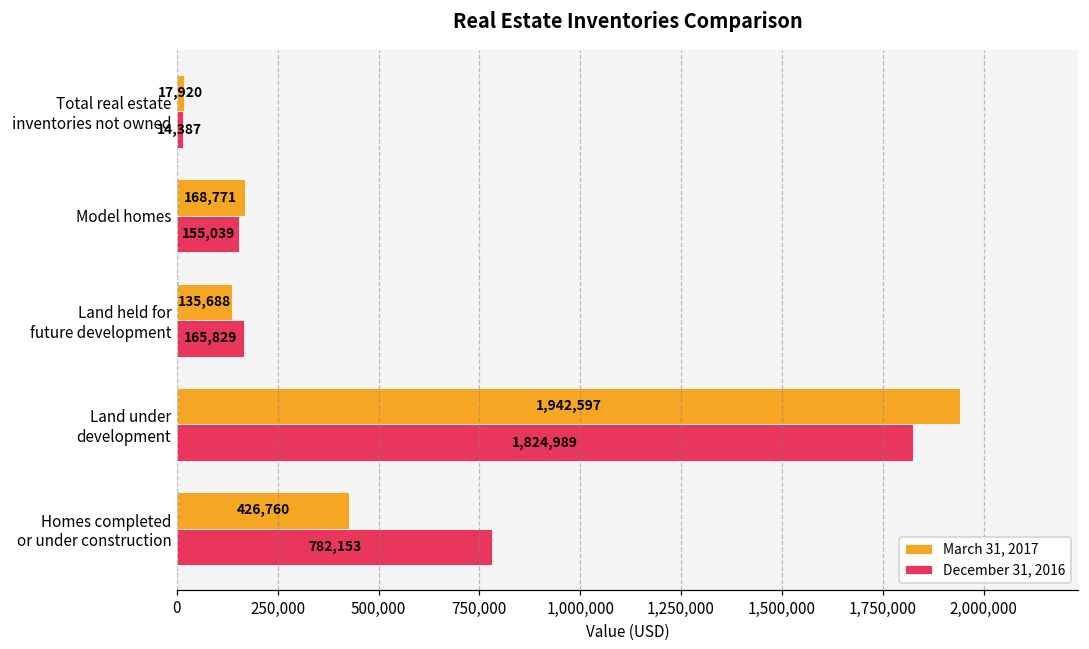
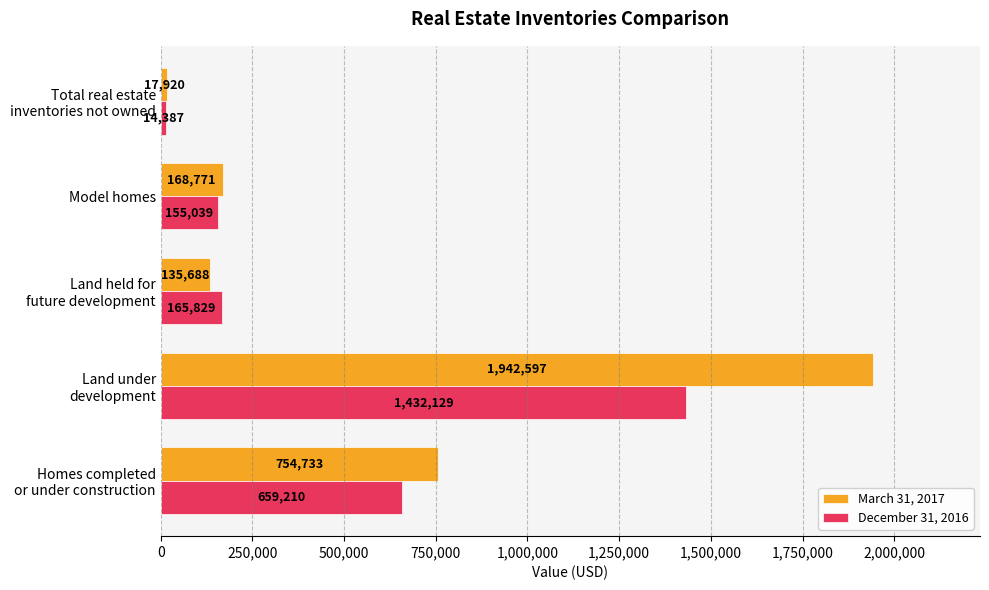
  {
    "March 31, 2017": {
      "Total real estate inventories not owned": "17,920",
      "Model homes": "168,771",
      "Land held for future development": "135,688",
      "Land under development": "1,942,597",
-     "Homes completed or under construction": "426,760"
+     "Homes completed or under construction": "754,733"
    },
    "December 31, 2016": {
      "Total real estate inventories not owned": "14,387",
      "Model homes": "155,039",
      "Land held for future development": "165,829",
-     "Land under development": "1,824,989",
-     "Homes completed or under construction": "782,153"
+     "Land under development": "1,432,129",
+     "Homes completed or under construction": "659,210"
    }
  }
